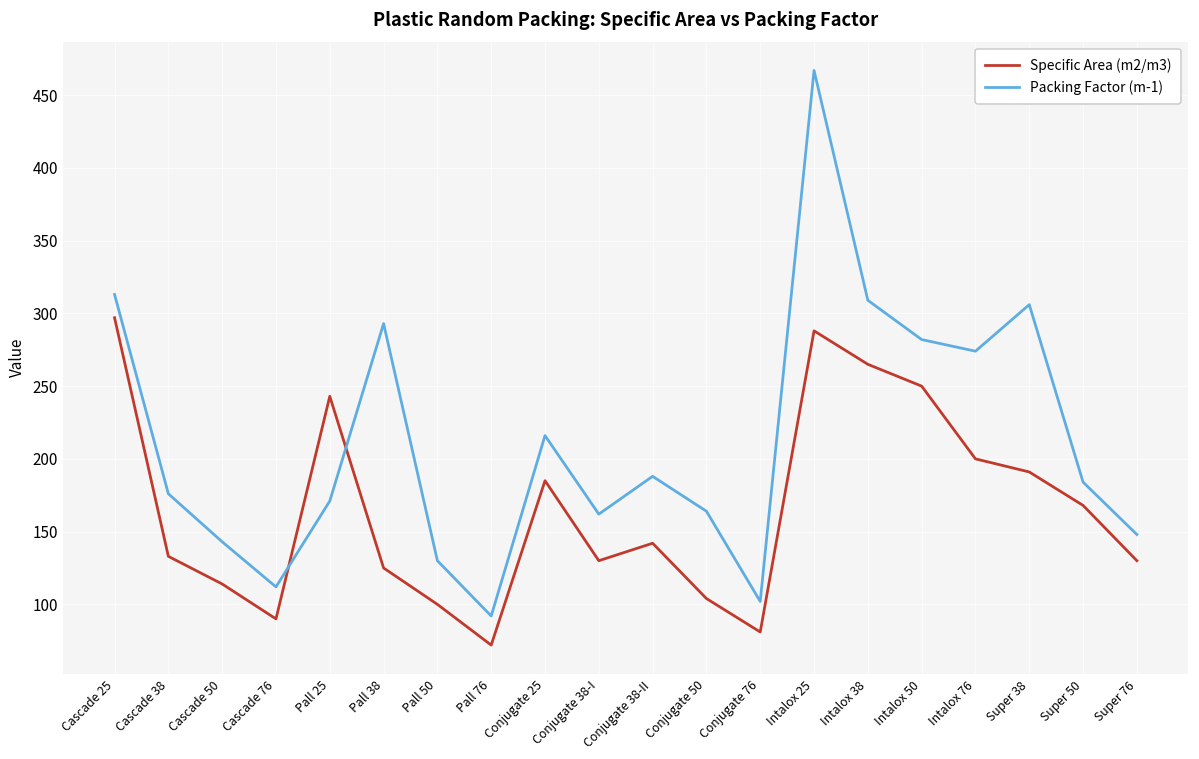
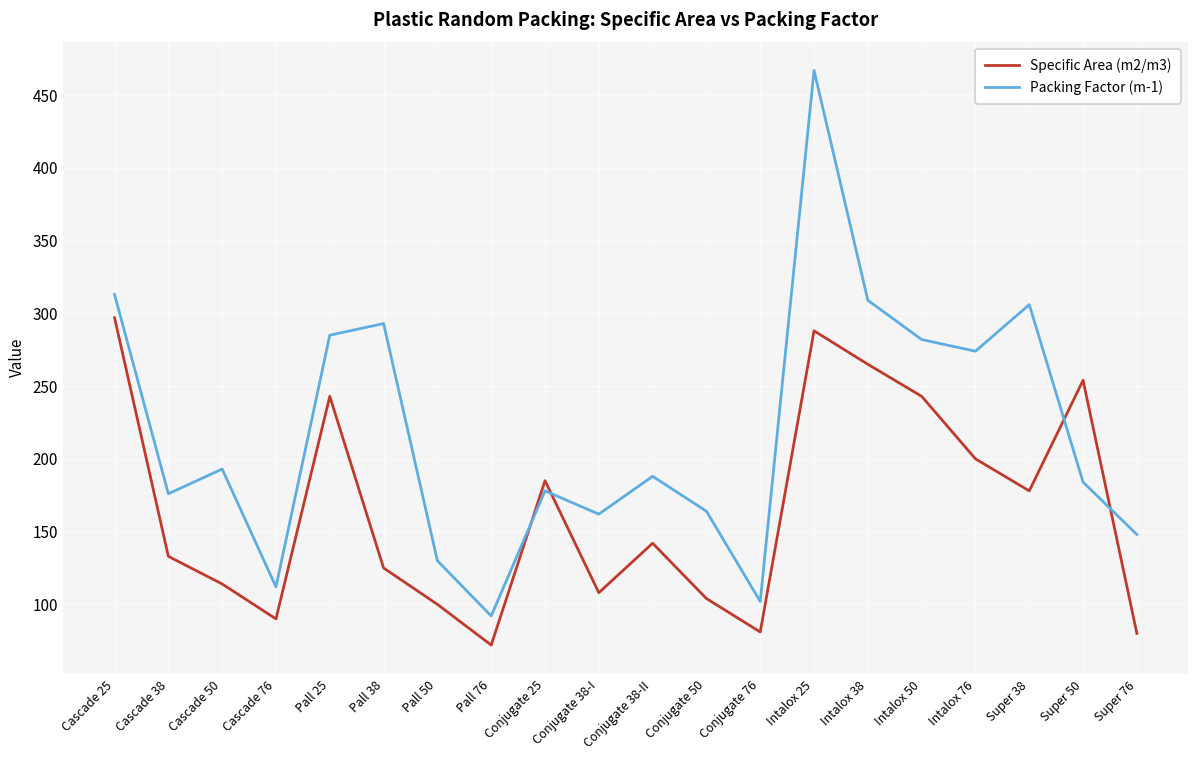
  {
    "Specific Area (m2/m3)": {
      "Cascade 25": 297,
      "Cascade 38": 133,
      "Cascade 50": 114,
      "Cascade 76": 90,
      "Pall 25": 243,
      "Pall 38": 125,
      "Pall 50": 100,
      "Pall 76": 72,
      "Conjugate 25": 185,
-     "Conjugate 38-I": 130,
+     "Conjugate 38-I": 108,
      "Conjugate 38-II": 142,
      "Conjugate 50": 104,
      "Conjugate 76": 81,
      "Intalox 25": 288,
      "Intalox 38": 265,
-     "Intalox 50": 250,
+     "Intalox 50": 243,
      "Intalox 76": 200,
-     "Super 38": 191,
-     "Super 50": 168,
-     "Super 76": 130
+     "Super 38": 178,
+     "Super 50": 254,
+     "Super 76": 80
    },
    "Packing Factor (m-1)": {
      "Cascade 25": 313,
      "Cascade 38": 176,
-     "Cascade 50": 143,
+     "Cascade 50": 193,
      "Cascade 76": 112,
-     "Pall 25": 171,
+     "Pall 25": 285,
      "Pall 38": 293,
      "Pall 50": 130,
      "Pall 76": 92,
-     "Conjugate 25": 216,
+     "Conjugate 25": 178,
      "Conjugate 38-I": 162,
      "Conjugate 38-II": 188,
      "Conjugate 50": 164,
      "Conjugate 76": 102,
      "Intalox 25": 467,
      "Intalox 38": 309,
      "Intalox 50": 282,
      "Intalox 76": 274,
      "Super 38": 306,
      "Super 50": 184,
      "Super 76": 148
    }
  }
